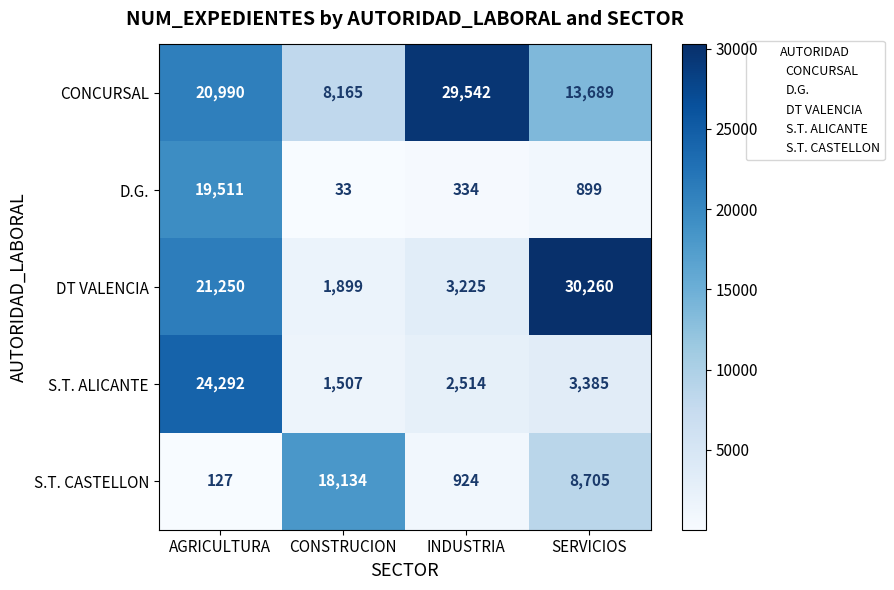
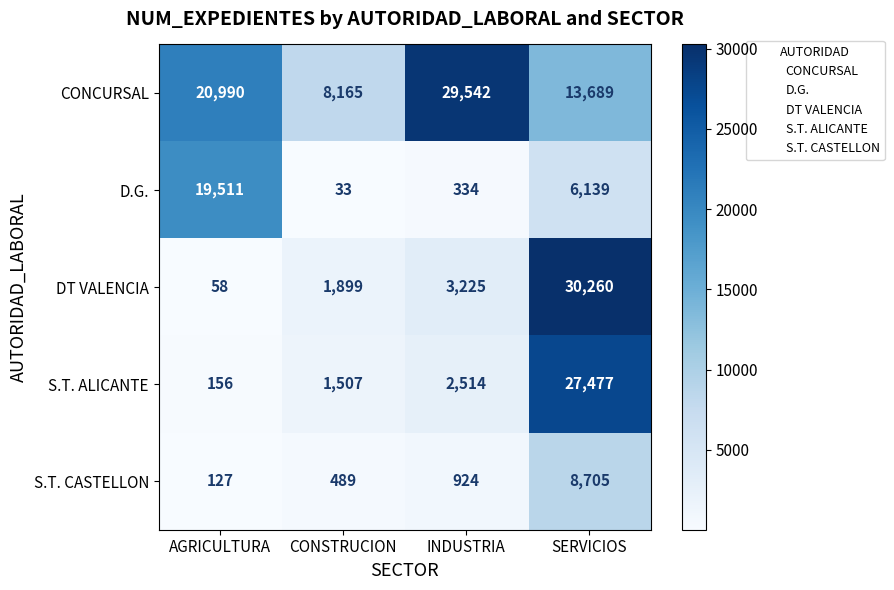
  {
    "CONCURSAL": {
      "AGRICULTURA": "20,990",
      "CONSTRUCION": "8,165",
      "INDUSTRIA": "29,542",
      "SERVICIOS": "13,689"
    },
    "D.G.": {
      "AGRICULTURA": "19,511",
      "CONSTRUCION": "33",
      "INDUSTRIA": "334",
-     "SERVICIOS": "899"
+     "SERVICIOS": "6,139"
    },
    "DT VALENCIA": {
-     "AGRICULTURA": "21,250",
+     "AGRICULTURA": "58",
      "CONSTRUCION": "1,899",
      "INDUSTRIA": "3,225",
      "SERVICIOS": "30,260"
    },
    "S.T. ALICANTE": {
-     "AGRICULTURA": "24,292",
+     "AGRICULTURA": "156",
      "CONSTRUCION": "1,507",
      "INDUSTRIA": "2,514",
-     "SERVICIOS": "3,385"
+     "SERVICIOS": "27,477"
    },
    "S.T. CASTELLON": {
      "AGRICULTURA": "127",
-     "CONSTRUCION": "18,134",
+     "CONSTRUCION": "489",
      "INDUSTRIA": "924",
      "SERVICIOS": "8,705"
    }
  }
